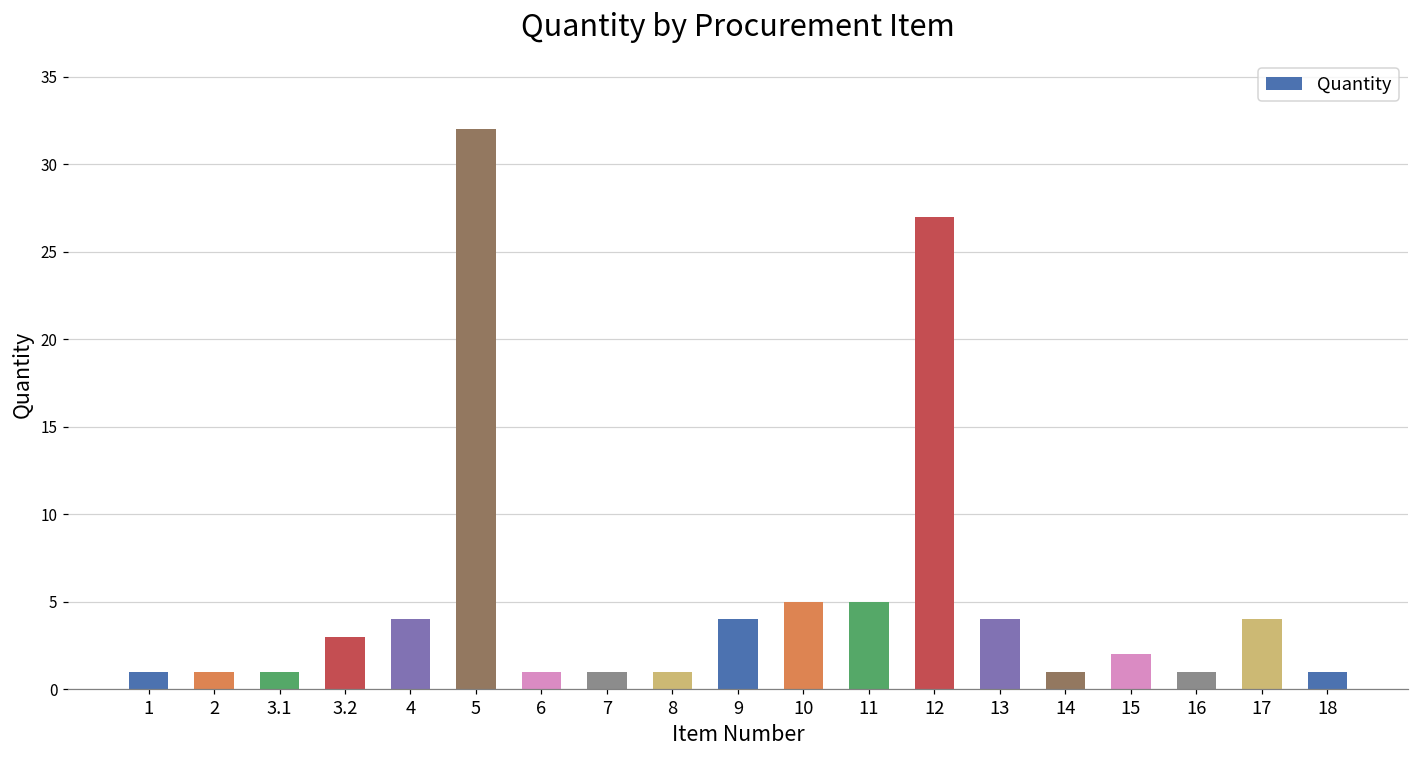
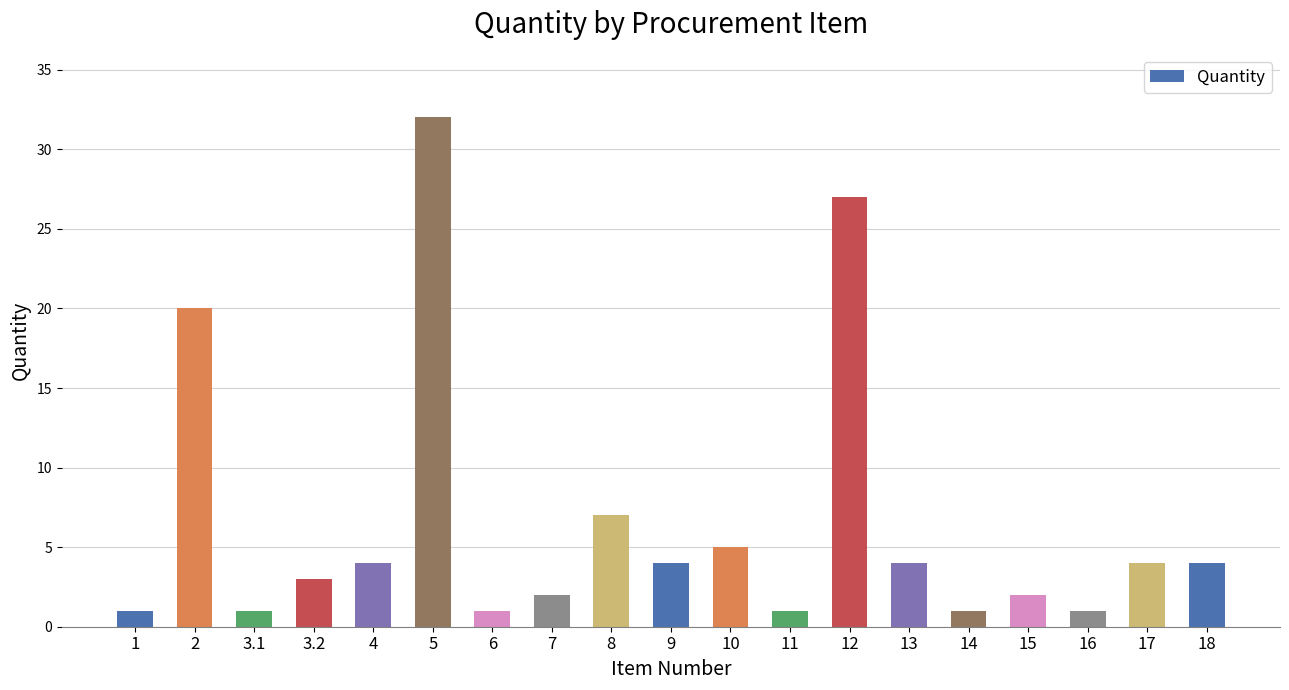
  {
    "1": 1,
-   "2": 1,
+   "2": 20,
    "3.1": 1,
    "3.2": 3,
    "4": 4,
    "5": 32,
    "6": 1,
-   "7": 1,
-   "8": 1,
+   "7": 2,
+   "8": 7,
    "9": 4,
    "10": 5,
-   "11": 5,
+   "11": 1,
    "12": 27,
    "13": 4,
    "14": 1,
    "15": 2,
    "16": 1,
    "17": 4,
-   "18": 1
+   "18": 4
  }
